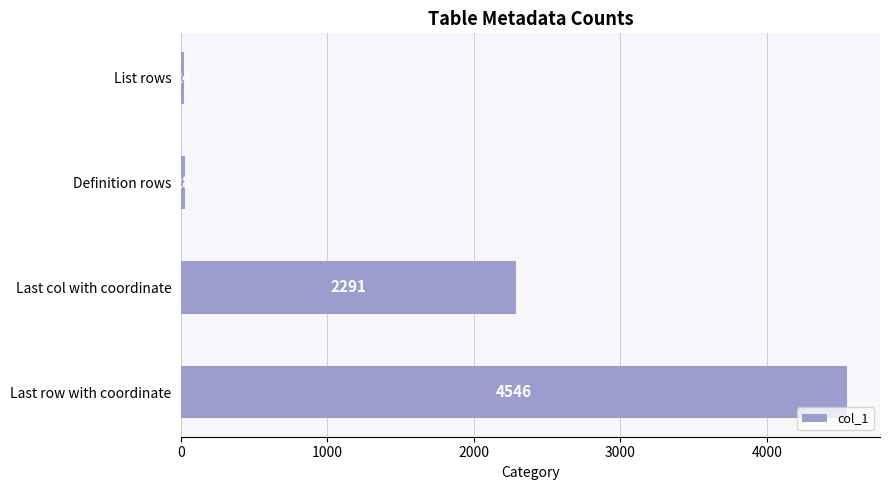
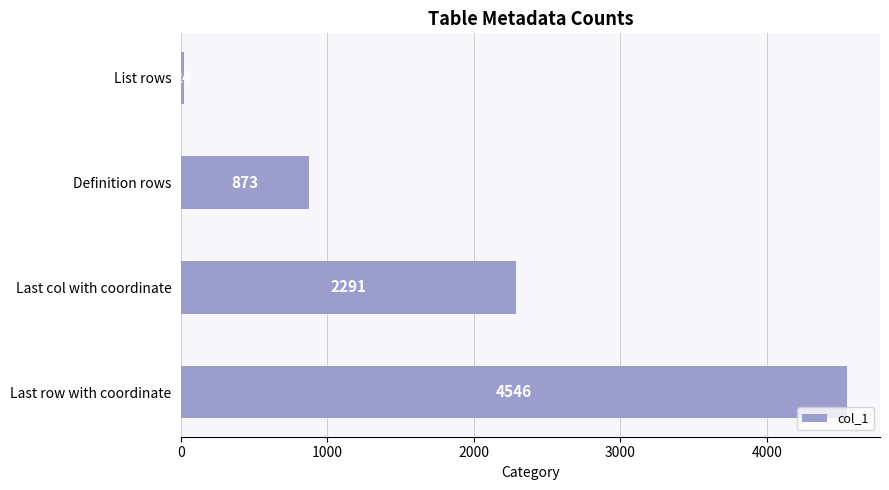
  {
    "List rows": 20,
-   "Definition rows": 30
+   "Definition rows": 870
  }
